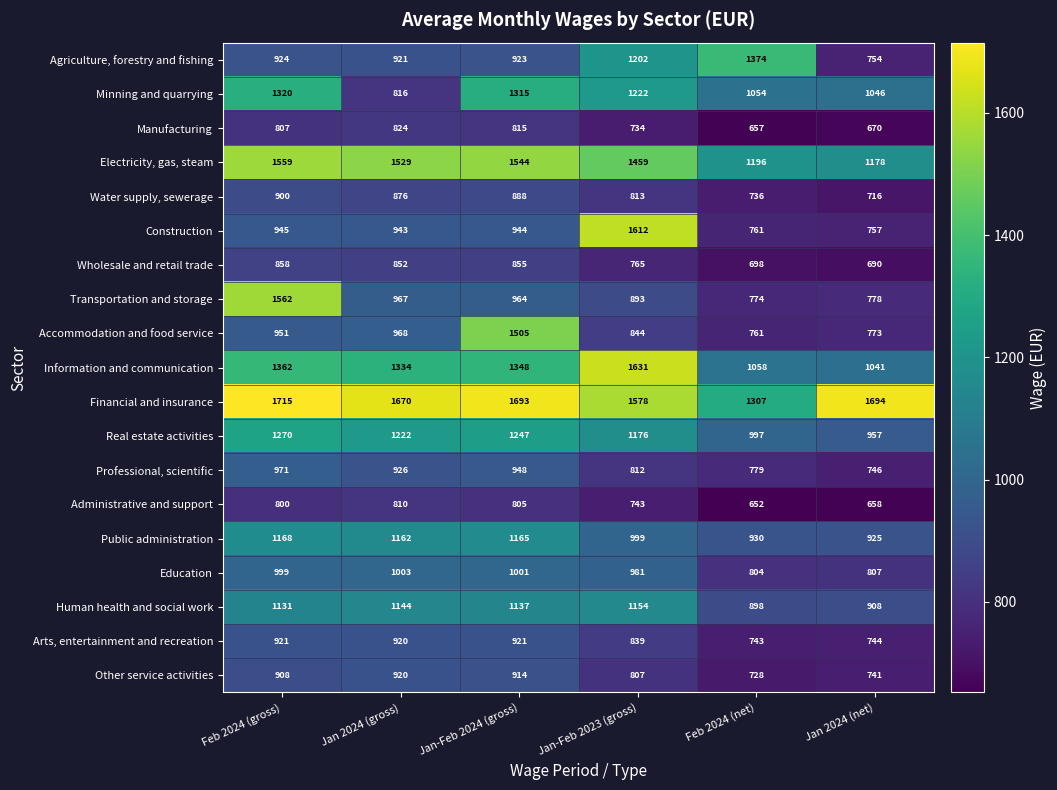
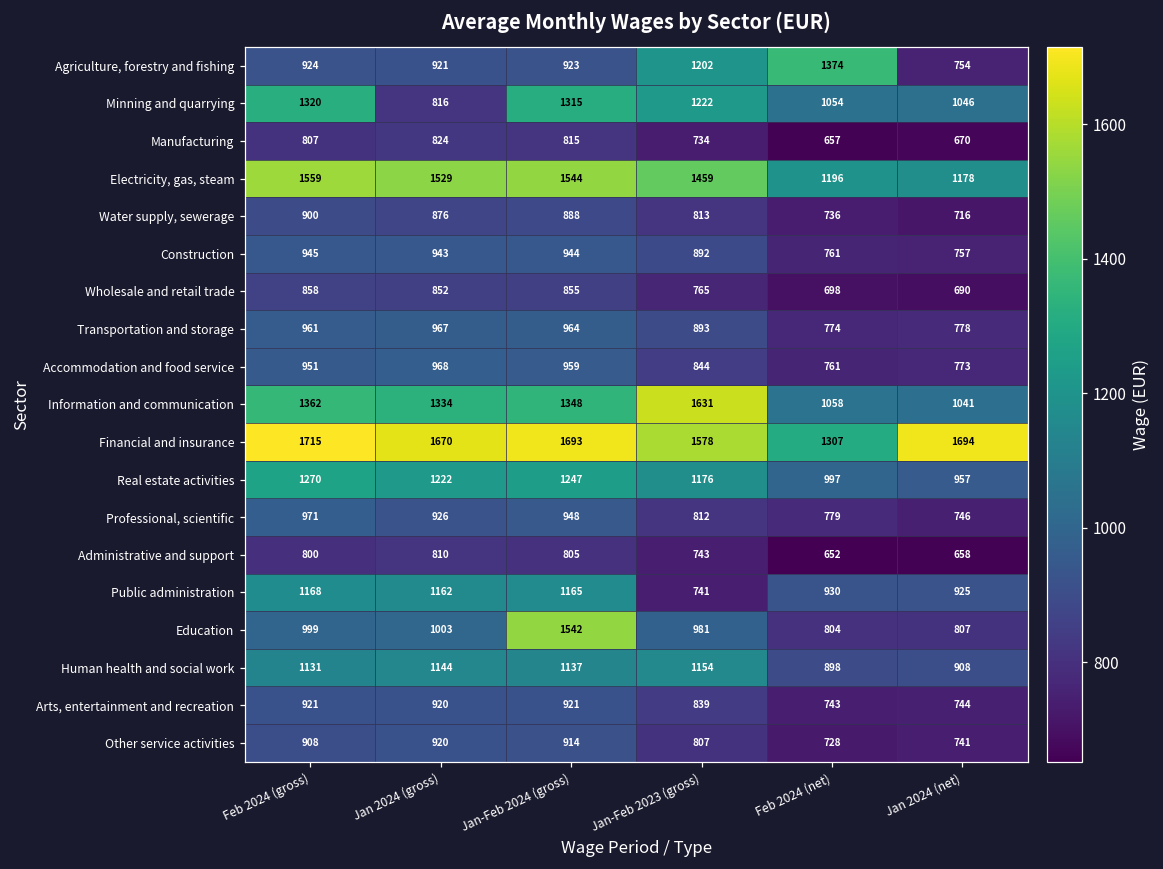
  {
    "Agriculture, forestry and fishing": {
      "Feb 2024 (gross)": 924,
      "Jan 2024 (gross)": 921,
      "Jan-Feb 2024 (gross)": 923,
      "Jan-Feb 2023 (gross)": 1202,
      "Feb 2024 (net)": 1374,
      "Jan 2024 (net)": 754
    },
    "Minning and quarrying": {
      "Feb 2024 (gross)": 1320,
      "Jan 2024 (gross)": 816,
      "Jan-Feb 2024 (gross)": 1315,
      "Jan-Feb 2023 (gross)": 1222,
      "Feb 2024 (net)": 1054,
      "Jan 2024 (net)": 1046
    },
    "Manufacturing": {
      "Feb 2024 (gross)": 807,
      "Jan 2024 (gross)": 824,
      "Jan-Feb 2024 (gross)": 815,
      "Jan-Feb 2023 (gross)": 734,
      "Feb 2024 (net)": 657,
      "Jan 2024 (net)": 670
    },
    "Electricity, gas, steam": {
      "Feb 2024 (gross)": 1559,
      "Jan 2024 (gross)": 1529,
      "Jan-Feb 2024 (gross)": 1544,
      "Jan-Feb 2023 (gross)": 1459,
      "Feb 2024 (net)": 1196,
      "Jan 2024 (net)": 1178
    },
    "Water supply, sewerage": {
      "Feb 2024 (gross)": 900,
      "Jan 2024 (gross)": 876,
      "Jan-Feb 2024 (gross)": 888,
      "Jan-Feb 2023 (gross)": 813,
      "Feb 2024 (net)": 736,
      "Jan 2024 (net)": 716
    },
    "Construction": {
      "Feb 2024 (gross)": 945,
      "Jan 2024 (gross)": 943,
      "Jan-Feb 2024 (gross)": 944,
-     "Jan-Feb 2023 (gross)": 1612,
+     "Jan-Feb 2023 (gross)": 892,
      "Feb 2024 (net)": 761,
      "Jan 2024 (net)": 757
    },
    "Wholesale and retail trade": {
      "Feb 2024 (gross)": 858,
      "Jan 2024 (gross)": 852,
      "Jan-Feb 2024 (gross)": 855,
      "Jan-Feb 2023 (gross)": 765,
      "Feb 2024 (net)": 698,
      "Jan 2024 (net)": 690
    },
    "Transportation and storage": {
-     "Feb 2024 (gross)": 1562,
+     "Feb 2024 (gross)": 961,
      "Jan 2024 (gross)": 967,
      "Jan-Feb 2024 (gross)": 964,
      "Jan-Feb 2023 (gross)": 893,
      "Feb 2024 (net)": 774,
      "Jan 2024 (net)": 778
    },
    "Accommodation and food service": {
      "Feb 2024 (gross)": 951,
      "Jan 2024 (gross)": 968,
-     "Jan-Feb 2024 (gross)": 1505,
+     "Jan-Feb 2024 (gross)": 959,
      "Jan-Feb 2023 (gross)": 844,
      "Feb 2024 (net)": 761,
      "Jan 2024 (net)": 773
    },
    "Information and communication": {
      "Feb 2024 (gross)": 1362,
      "Jan 2024 (gross)": 1334,
      "Jan-Feb 2024 (gross)": 1348,
      "Jan-Feb 2023 (gross)": 1631,
      "Feb 2024 (net)": 1058,
      "Jan 2024 (net)": 1041
    },
    "Financial and insurance": {
      "Feb 2024 (gross)": 1715,
      "Jan 2024 (gross)": 1670,
      "Jan-Feb 2024 (gross)": 1693,
      "Jan-Feb 2023 (gross)": 1578,
      "Feb 2024 (net)": 1307,
      "Jan 2024 (net)": 1694
    },
    "Real estate activities": {
      "Feb 2024 (gross)": 1270,
      "Jan 2024 (gross)": 1222,
      "Jan-Feb 2024 (gross)": 1247,
      "Jan-Feb 2023 (gross)": 1176,
      "Feb 2024 (net)": 997,
      "Jan 2024 (net)": 957
    },
    "Professional, scientific": {
      "Feb 2024 (gross)": 971,
      "Jan 2024 (gross)": 926,
      "Jan-Feb 2024 (gross)": 948,
      "Jan-Feb 2023 (gross)": 812,
      "Feb 2024 (net)": 779,
      "Jan 2024 (net)": 746
    },
    "Administrative and support": {
      "Feb 2024 (gross)": 800,
      "Jan 2024 (gross)": 810,
      "Jan-Feb 2024 (gross)": 805,
      "Jan-Feb 2023 (gross)": 743,
      "Feb 2024 (net)": 652,
      "Jan 2024 (net)": 658
    },
    "Public administration": {
      "Feb 2024 (gross)": 1168,
      "Jan 2024 (gross)": 1162,
      "Jan-Feb 2024 (gross)": 1165,
-     "Jan-Feb 2023 (gross)": 999,
+     "Jan-Feb 2023 (gross)": 741,
      "Feb 2024 (net)": 930,
      "Jan 2024 (net)": 925
    },
    "Education": {
      "Feb 2024 (gross)": 999,
      "Jan 2024 (gross)": 1003,
-     "Jan-Feb 2024 (gross)": 1001,
+     "Jan-Feb 2024 (gross)": 1542,
      "Jan-Feb 2023 (gross)": 981,
      "Feb 2024 (net)": 804,
      "Jan 2024 (net)": 807
    },
    "Human health and social work": {
      "Feb 2024 (gross)": 1131,
      "Jan 2024 (gross)": 1144,
      "Jan-Feb 2024 (gross)": 1137,
      "Jan-Feb 2023 (gross)": 1154,
      "Feb 2024 (net)": 898,
      "Jan 2024 (net)": 908
    },
    "Arts, entertainment and recreation": {
      "Feb 2024 (gross)": 921,
      "Jan 2024 (gross)": 920,
      "Jan-Feb 2024 (gross)": 921,
      "Jan-Feb 2023 (gross)": 839,
      "Feb 2024 (net)": 743,
      "Jan 2024 (net)": 744
    },
    "Other service activities": {
      "Feb 2024 (gross)": 908,
      "Jan 2024 (gross)": 920,
      "Jan-Feb 2024 (gross)": 914,
      "Jan-Feb 2023 (gross)": 807,
      "Feb 2024 (net)": 728,
      "Jan 2024 (net)": 741
    }
  }
